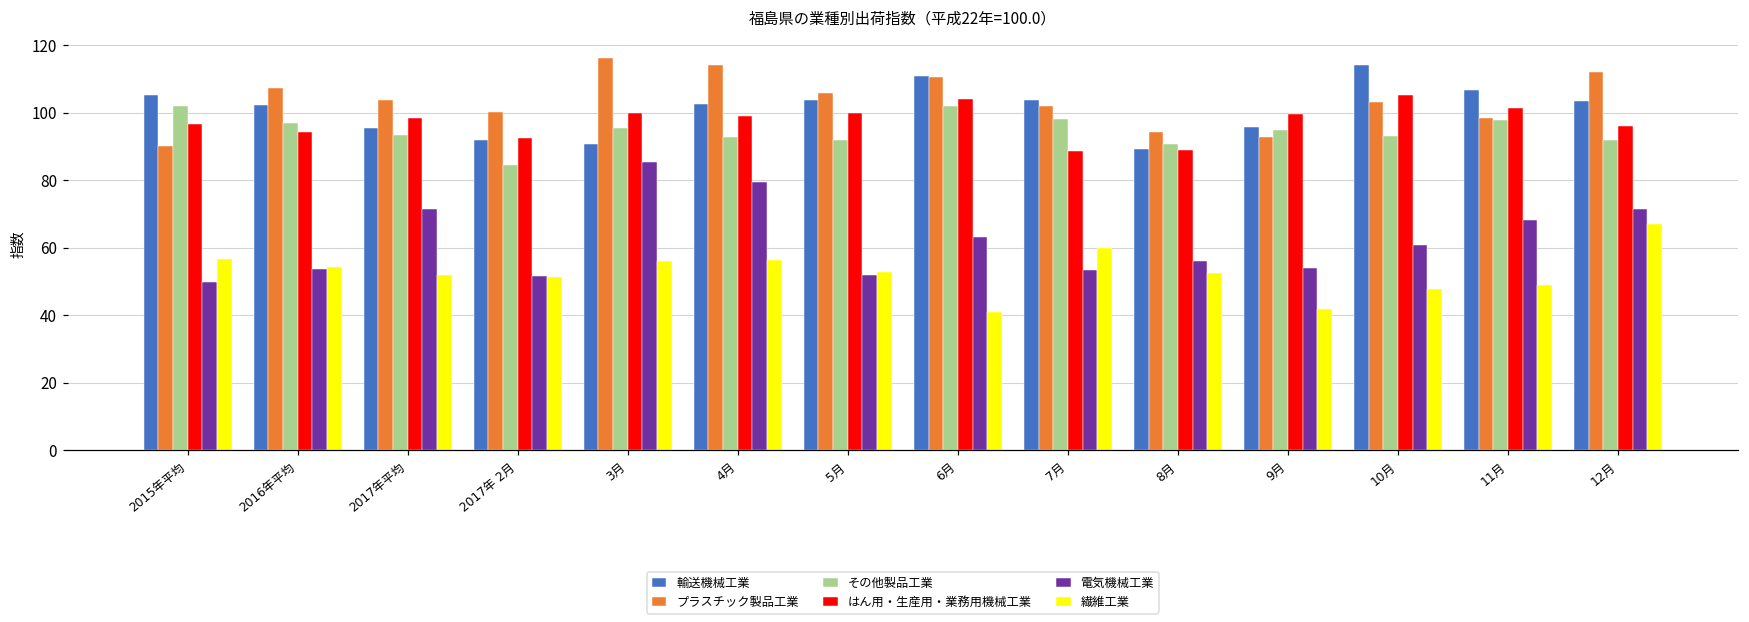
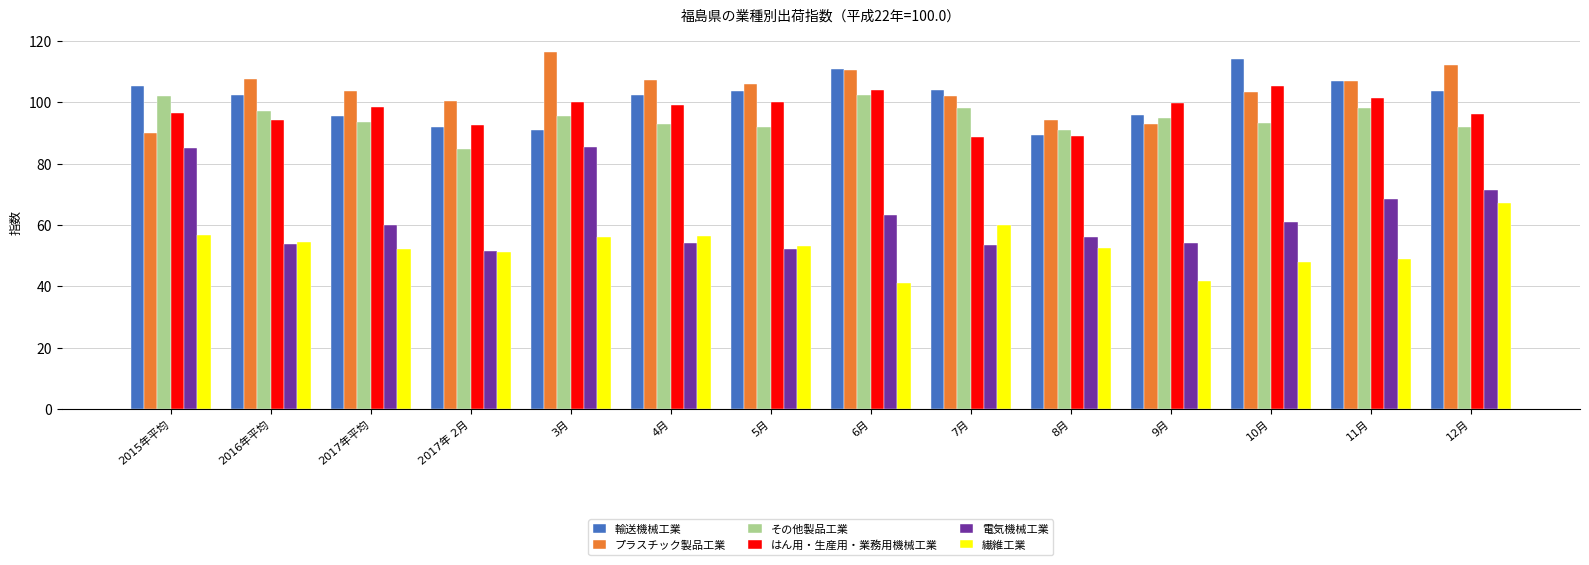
  {
    "輸送機械工業": {
      "2015年平均": 105,
      "2016年平均": 102,
      "2017年平均": 96,
      "2017年 2月": 92,
      "3月": 91,
      "4月": 103,
      "5月": 104,
      "6月": 111,
      "7月": 104,
      "8月": 89,
      "9月": 96,
      "10月": 114,
      "11月": 107,
      "12月": 104
    },
    "プラスチック製品工業": {
      "2015年平均": 90,
      "2016年平均": 108,
      "2017年平均": 104,
      "2017年 2月": 100,
      "3月": 116,
-     "4月": 114,
+     "4月": 107,
      "5月": 106,
      "6月": 111,
      "7月": 102,
      "8月": 94,
      "9月": 93,
      "10月": 103,
-     "11月": 99,
+     "11月": 107,
      "12月": 112
    },
    "その他製品工業": {
      "2015年平均": 102,
      "2016年平均": 97,
      "2017年平均": 94,
      "2017年 2月": 85,
      "3月": 96,
      "4月": 93,
      "5月": 92,
      "6月": 102,
      "7月": 98,
      "8月": 91,
      "9月": 95,
      "10月": 93,
      "11月": 98,
      "12月": 92
    },
    "はん用・生産用・業務用機械工業": {
      "2015年平均": 97,
      "2016年平均": 94,
      "2017年平均": 98,
      "2017年 2月": 93,
      "3月": 100,
      "4月": 99,
      "5月": 100,
      "6月": 104,
      "7月": 89,
      "8月": 89,
      "9月": 100,
      "10月": 105,
      "11月": 102,
      "12月": 96
    },
    "電気機械工業": {
-     "2015年平均": 50,
+     "2015年平均": 85,
      "2016年平均": 54,
-     "2017年平均": 72,
+     "2017年平均": 60,
      "2017年 2月": 52,
      "3月": 85,
-     "4月": 80,
+     "4月": 54,
      "5月": 52,
      "6月": 63,
      "7月": 53,
      "8月": 56,
      "9月": 54,
      "10月": 61,
      "11月": 68,
      "12月": 72
    },
    "繊維工業": {
      "2015年平均": 57,
      "2016年平均": 54,
      "2017年平均": 52,
      "2017年 2月": 51,
      "3月": 56,
      "4月": 56,
      "5月": 53,
      "6月": 41,
      "7月": 60,
      "8月": 53,
      "9月": 42,
      "10月": 48,
      "11月": 49,
      "12月": 67
    }
  }
